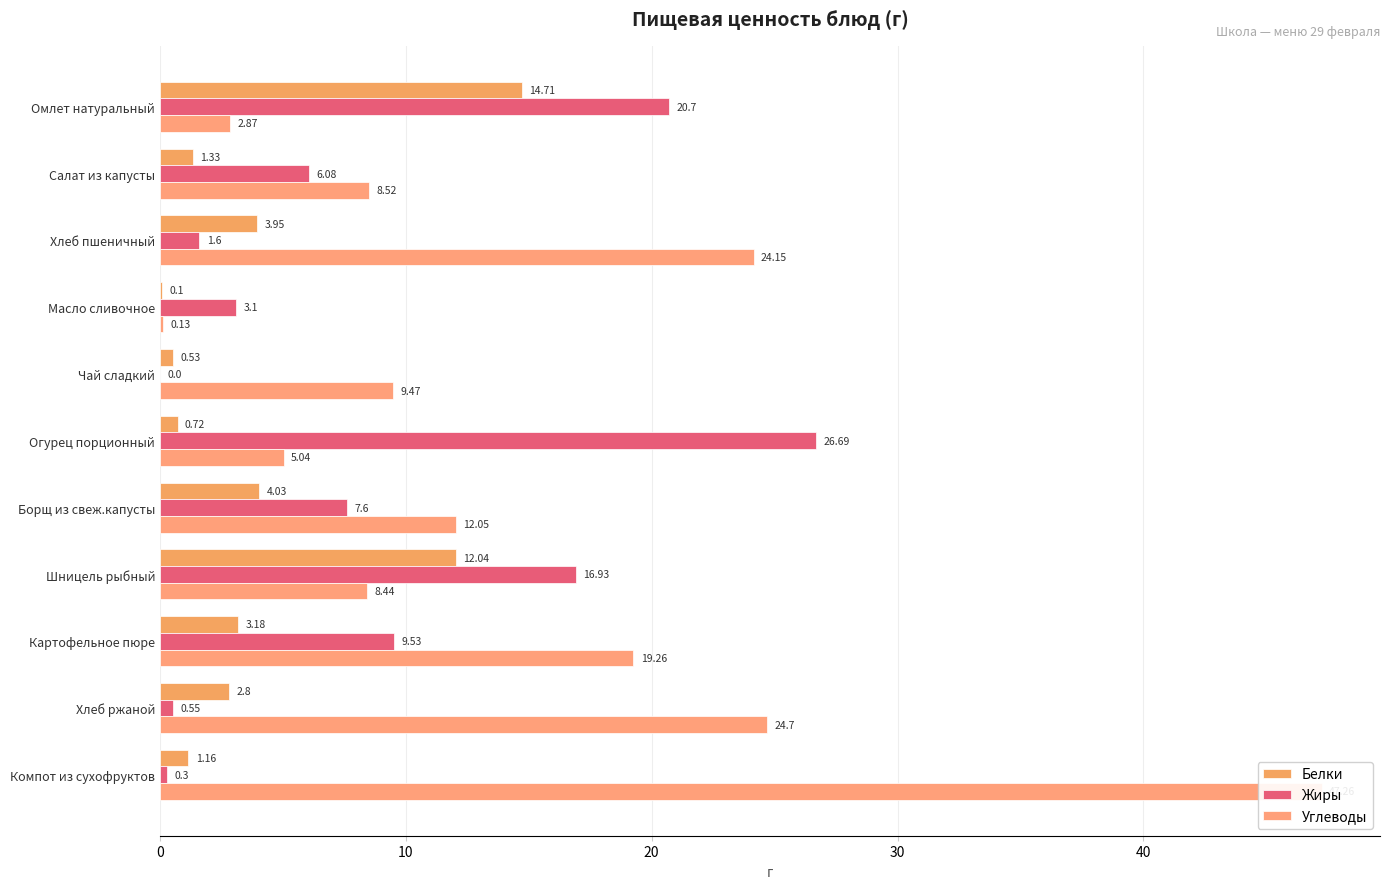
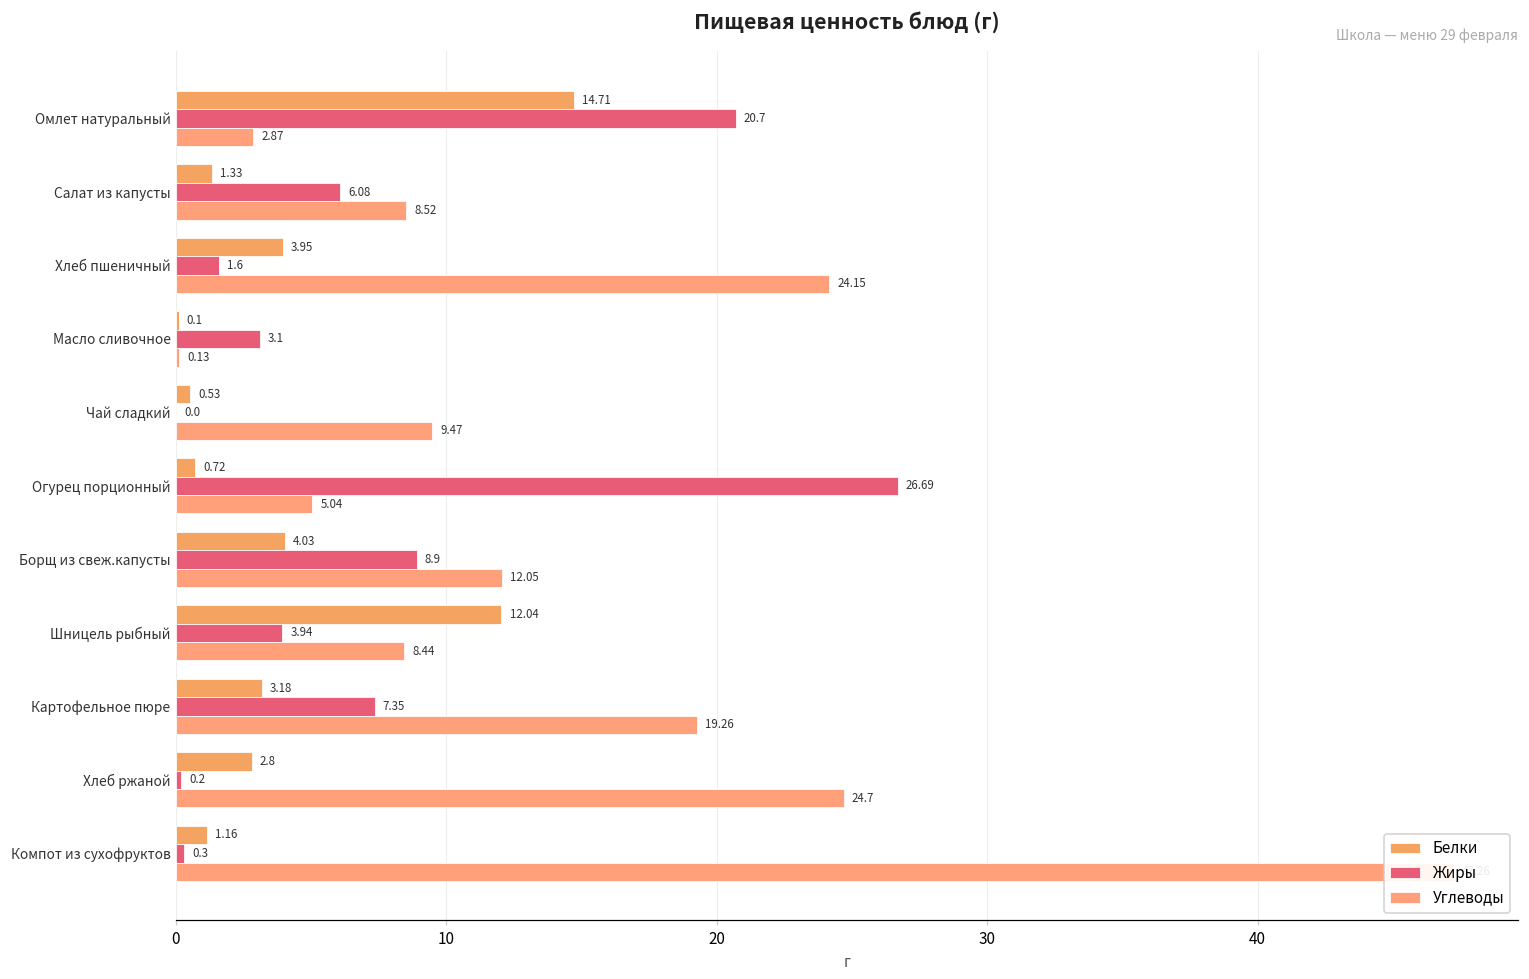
  {
    "Жиры": {
      "Омлет натуральный": 20.7,
      "Салат из капусты": 6.08,
      "Хлеб пшеничный": 1.6,
      "Масло сливочное": 3.1,
      "Чай сладкий": 0.0,
      "Огурец порционный": 26.69,
-     "Борщ из свеж.капусты": 7.6,
-     "Шницель рыбный": 16.93,
-     "Картофельное пюре": 9.53,
-     "Хлеб ржаной": 0.55,
+     "Борщ из свеж.капусты": 8.9,
+     "Шницель рыбный": 3.94,
+     "Картофельное пюре": 7.35,
+     "Хлеб ржаной": 0.2,
      "Компот из сухофруктов": 0.3
    }
  }
